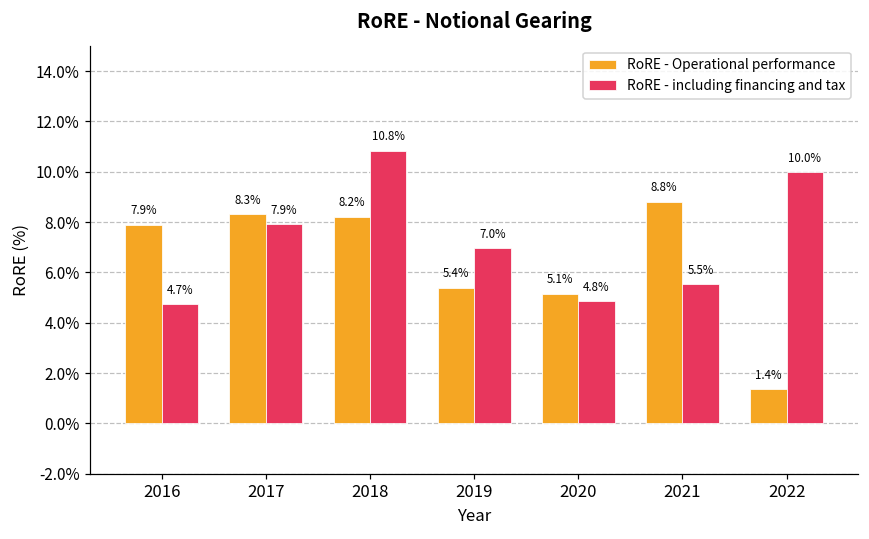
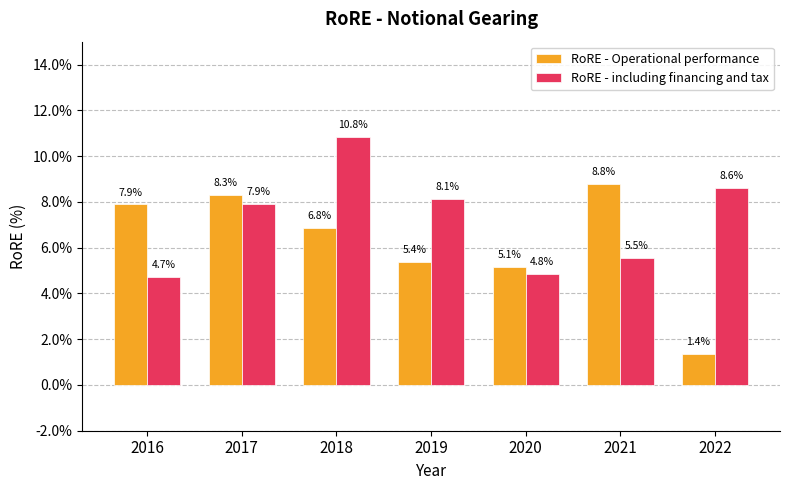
  {
    "RoRE - Operational performance": {
      "2016": "7.9%",
      "2017": "8.3%",
-     "2018": "8.2%",
+     "2018": "6.8%",
      "2019": "5.4%",
      "2020": "5.1%",
      "2021": "8.8%",
      "2022": "1.4%"
    },
    "RoRE - including financing and tax": {
      "2016": "4.7%",
      "2017": "7.9%",
      "2018": "10.8%",
-     "2019": "7.0%",
+     "2019": "8.1%",
      "2020": "4.8%",
      "2021": "5.5%",
-     "2022": "10.0%"
+     "2022": "8.6%"
    }
  }
